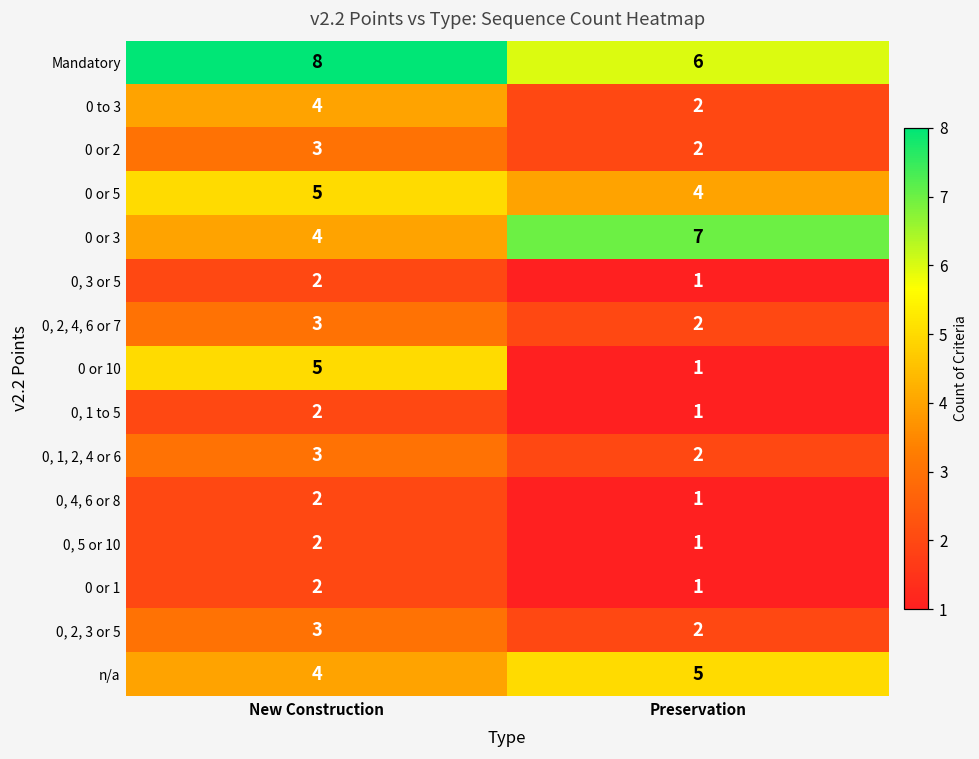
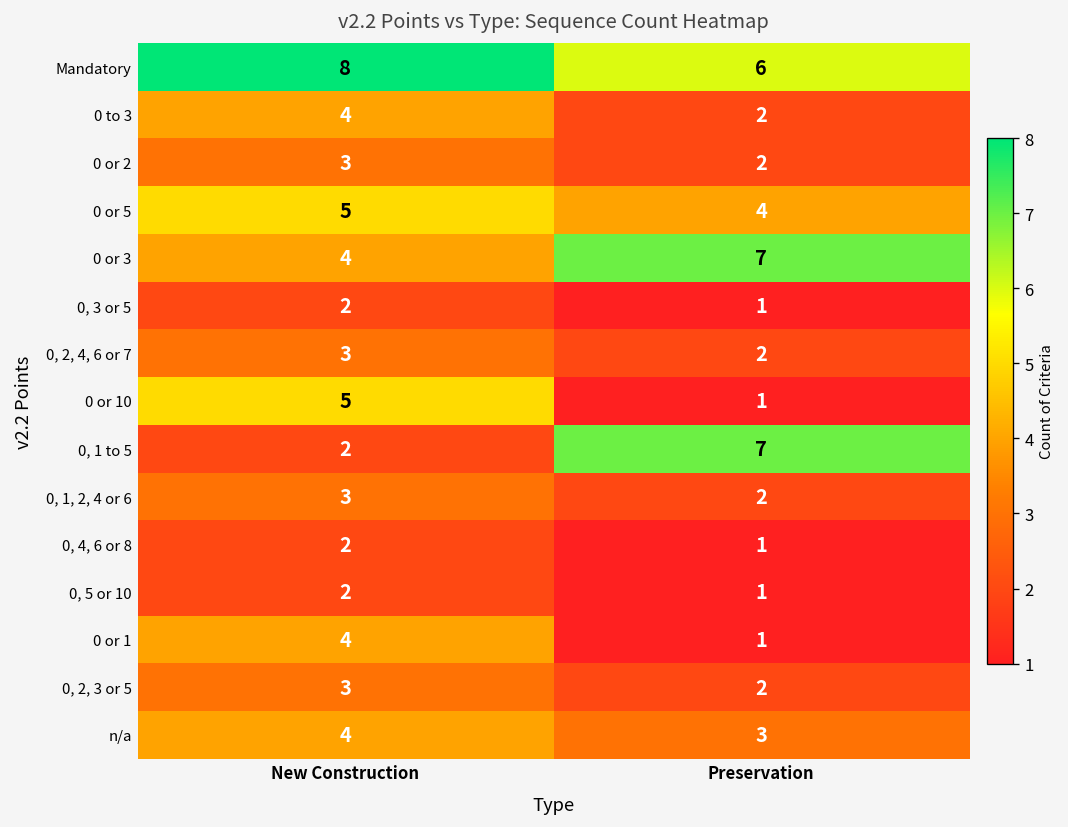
  {
    "Mandatory": {
      "New Construction": 8,
      "Preservation": 6
    },
    "0 to 3": {
      "New Construction": 4,
      "Preservation": 2
    },
    "0 or 2": {
      "New Construction": 3,
      "Preservation": 2
    },
    "0 or 5": {
      "New Construction": 5,
      "Preservation": 4
    },
    "0 or 3": {
      "New Construction": 4,
      "Preservation": 7
    },
    "0, 3 or 5": {
      "New Construction": 2,
      "Preservation": 1
    },
    "0, 2, 4, 6 or 7": {
      "New Construction": 3,
      "Preservation": 2
    },
    "0 or 10": {
      "New Construction": 5,
      "Preservation": 1
    },
    "0, 1 to 5": {
      "New Construction": 2,
-     "Preservation": 1
+     "Preservation": 7
    },
    "0, 1, 2, 4 or 6": {
      "New Construction": 3,
      "Preservation": 2
    },
    "0, 4, 6 or 8": {
      "New Construction": 2,
      "Preservation": 1
    },
    "0, 5 or 10": {
      "New Construction": 2,
      "Preservation": 1
    },
    "0 or 1": {
-     "New Construction": 2,
+     "New Construction": 4,
      "Preservation": 1
    },
    "0, 2, 3 or 5": {
      "New Construction": 3,
      "Preservation": 2
    },
    "n/a": {
      "New Construction": 4,
-     "Preservation": 5
+     "Preservation": 3
    }
  }
